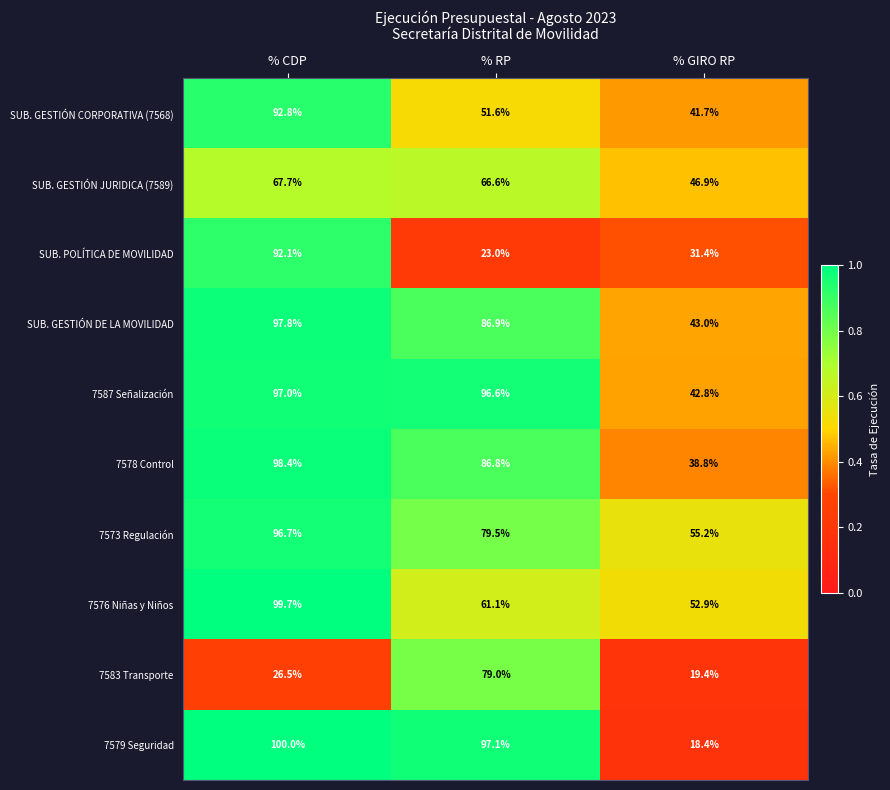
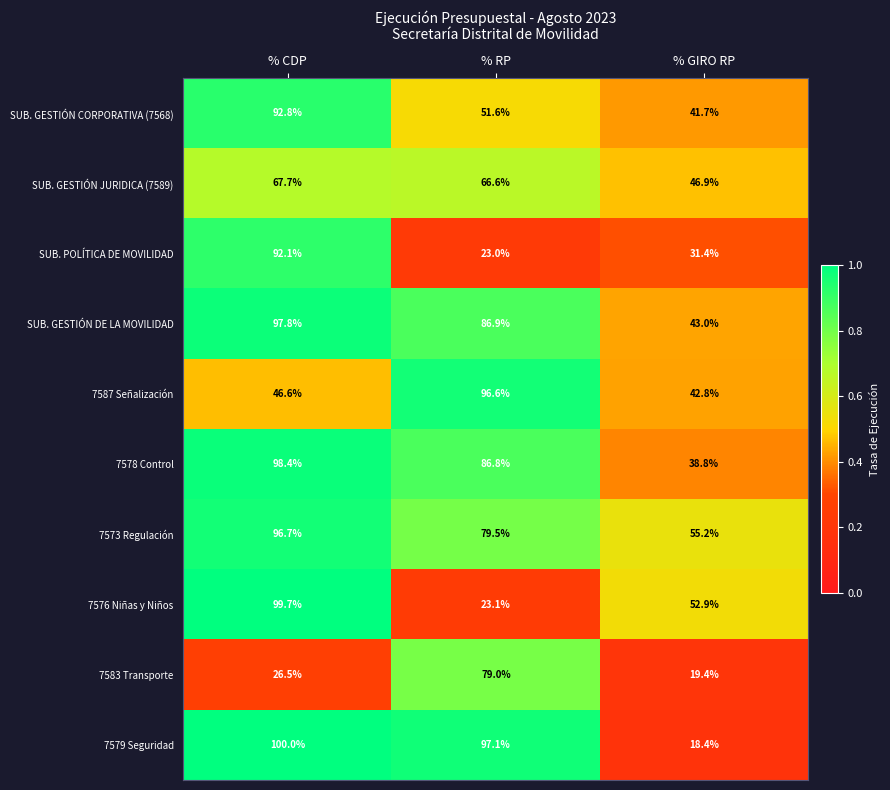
  {
    "SUB. GESTIÓN CORPORATIVA (7568)": {
      "% CDP": "92.8%",
      "% RP": "51.6%",
      "% GIRO RP": "41.7%"
    },
    "SUB. GESTIÓN JURIDICA (7589)": {
      "% CDP": "67.7%",
      "% RP": "66.6%",
      "% GIRO RP": "46.9%"
    },
    "SUB. POLÍTICA DE MOVILIDAD": {
      "% CDP": "92.1%",
      "% RP": "23.0%",
      "% GIRO RP": "31.4%"
    },
    "SUB. GESTIÓN DE LA MOVILIDAD": {
      "% CDP": "97.8%",
      "% RP": "86.9%",
      "% GIRO RP": "43.0%"
    },
    "7587 Señalización": {
-     "% CDP": "97.0%",
+     "% CDP": "46.6%",
      "% RP": "96.6%",
      "% GIRO RP": "42.8%"
    },
    "7578 Control": {
      "% CDP": "98.4%",
      "% RP": "86.8%",
      "% GIRO RP": "38.8%"
    },
    "7573 Regulación": {
      "% CDP": "96.7%",
      "% RP": "79.5%",
      "% GIRO RP": "55.2%"
    },
    "7576 Niñas y Niños": {
      "% CDP": "99.7%",
-     "% RP": "61.1%",
+     "% RP": "23.1%",
      "% GIRO RP": "52.9%"
    },
    "7583 Transporte": {
      "% CDP": "26.5%",
      "% RP": "79.0%",
      "% GIRO RP": "19.4%"
    },
    "7579 Seguridad": {
      "% CDP": "100.0%",
      "% RP": "97.1%",
      "% GIRO RP": "18.4%"
    }
  }
